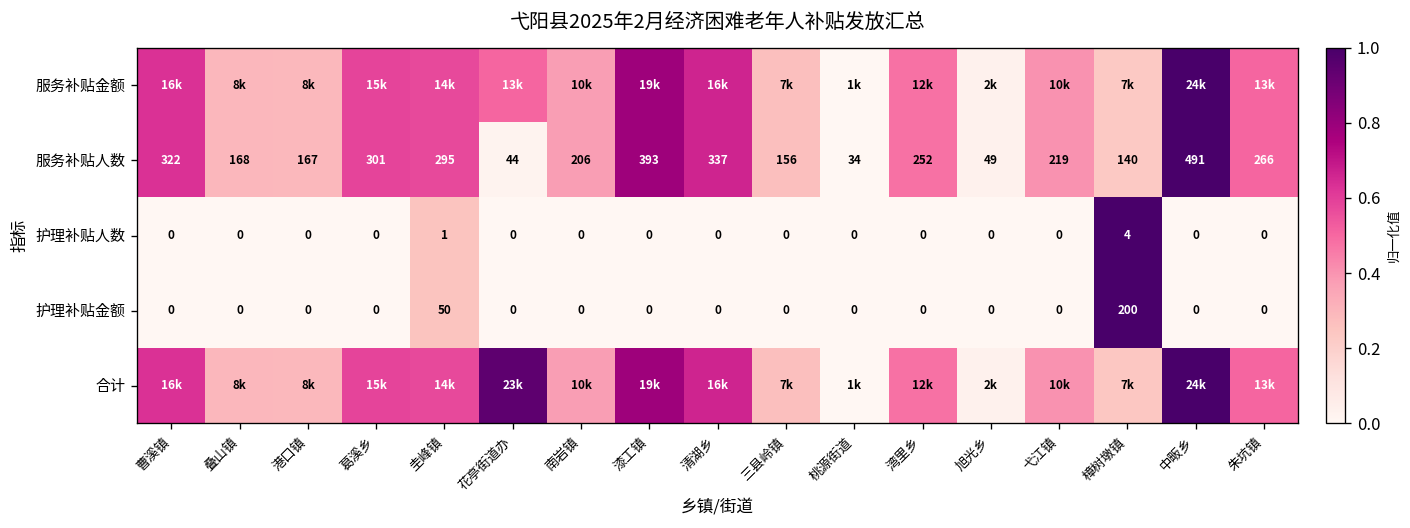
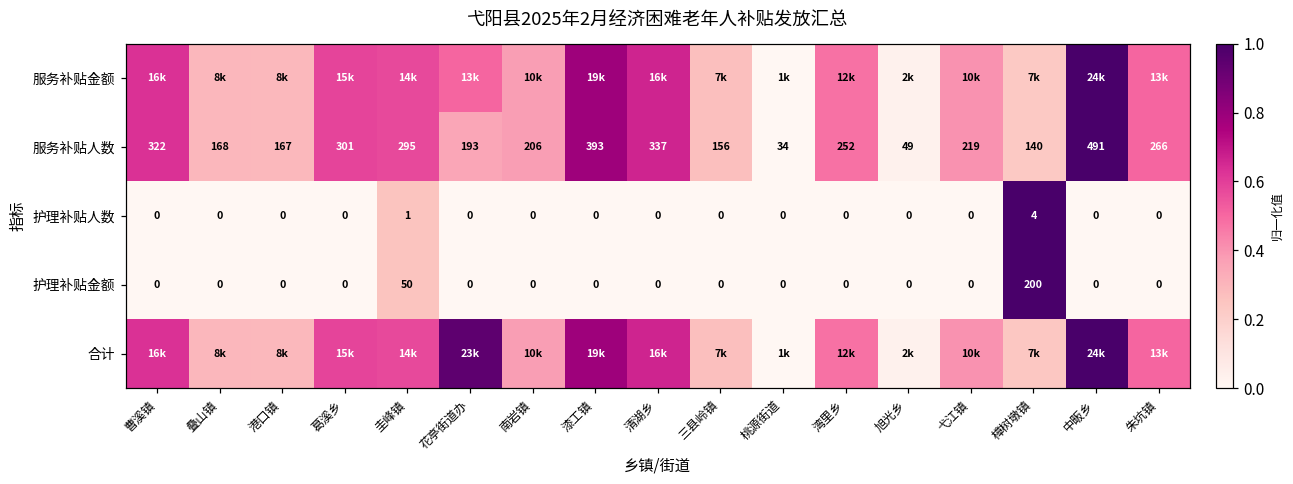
  {
    "服务补贴金额": {
      "曹溪镇": "16k",
      "叠山镇": "8k",
      "港口镇": "8k",
      "葛溪乡": "15k",
      "圭峰镇": "14k",
      "花亭街道办": "13k",
      "南岩镇": "10k",
      "漆工镇": "19k",
      "清湖乡": "16k",
      "三县岭镇": "7k",
      "桃源街道": "1k",
      "湾里乡": "12k",
      "旭光乡": "2k",
      "弋江镇": "10k",
      "樟树墩镇": "7k",
      "中畈乡": "24k",
      "朱坑镇": "13k"
    },
    "服务补贴人数": {
      "曹溪镇": "322",
      "叠山镇": "168",
      "港口镇": "167",
      "葛溪乡": "301",
      "圭峰镇": "295",
-     "花亭街道办": "44",
+     "花亭街道办": "193",
      "南岩镇": "206",
      "漆工镇": "393",
      "清湖乡": "337",
      "三县岭镇": "156",
      "桃源街道": "34",
      "湾里乡": "252",
      "旭光乡": "49",
      "弋江镇": "219",
      "樟树墩镇": "140",
      "中畈乡": "491",
      "朱坑镇": "266"
    },
    "护理补贴人数": {
      "曹溪镇": "0",
      "叠山镇": "0",
      "港口镇": "0",
      "葛溪乡": "0",
      "圭峰镇": "1",
      "花亭街道办": "0",
      "南岩镇": "0",
      "漆工镇": "0",
      "清湖乡": "0",
      "三县岭镇": "0",
      "桃源街道": "0",
      "湾里乡": "0",
      "旭光乡": "0",
      "弋江镇": "0",
      "樟树墩镇": "4",
      "中畈乡": "0",
      "朱坑镇": "0"
    },
    "护理补贴金额": {
      "曹溪镇": "0",
      "叠山镇": "0",
      "港口镇": "0",
      "葛溪乡": "0",
      "圭峰镇": "50",
      "花亭街道办": "0",
      "南岩镇": "0",
      "漆工镇": "0",
      "清湖乡": "0",
      "三县岭镇": "0",
      "桃源街道": "0",
      "湾里乡": "0",
      "旭光乡": "0",
      "弋江镇": "0",
      "樟树墩镇": "200",
      "中畈乡": "0",
      "朱坑镇": "0"
    },
    "合计": {
      "曹溪镇": "16k",
      "叠山镇": "8k",
      "港口镇": "8k",
      "葛溪乡": "15k",
      "圭峰镇": "14k",
      "花亭街道办": "23k",
      "南岩镇": "10k",
      "漆工镇": "19k",
      "清湖乡": "16k",
      "三县岭镇": "7k",
      "桃源街道": "1k",
      "湾里乡": "12k",
      "旭光乡": "2k",
      "弋江镇": "10k",
      "樟树墩镇": "7k",
      "中畈乡": "24k",
      "朱坑镇": "13k"
    }
  }
